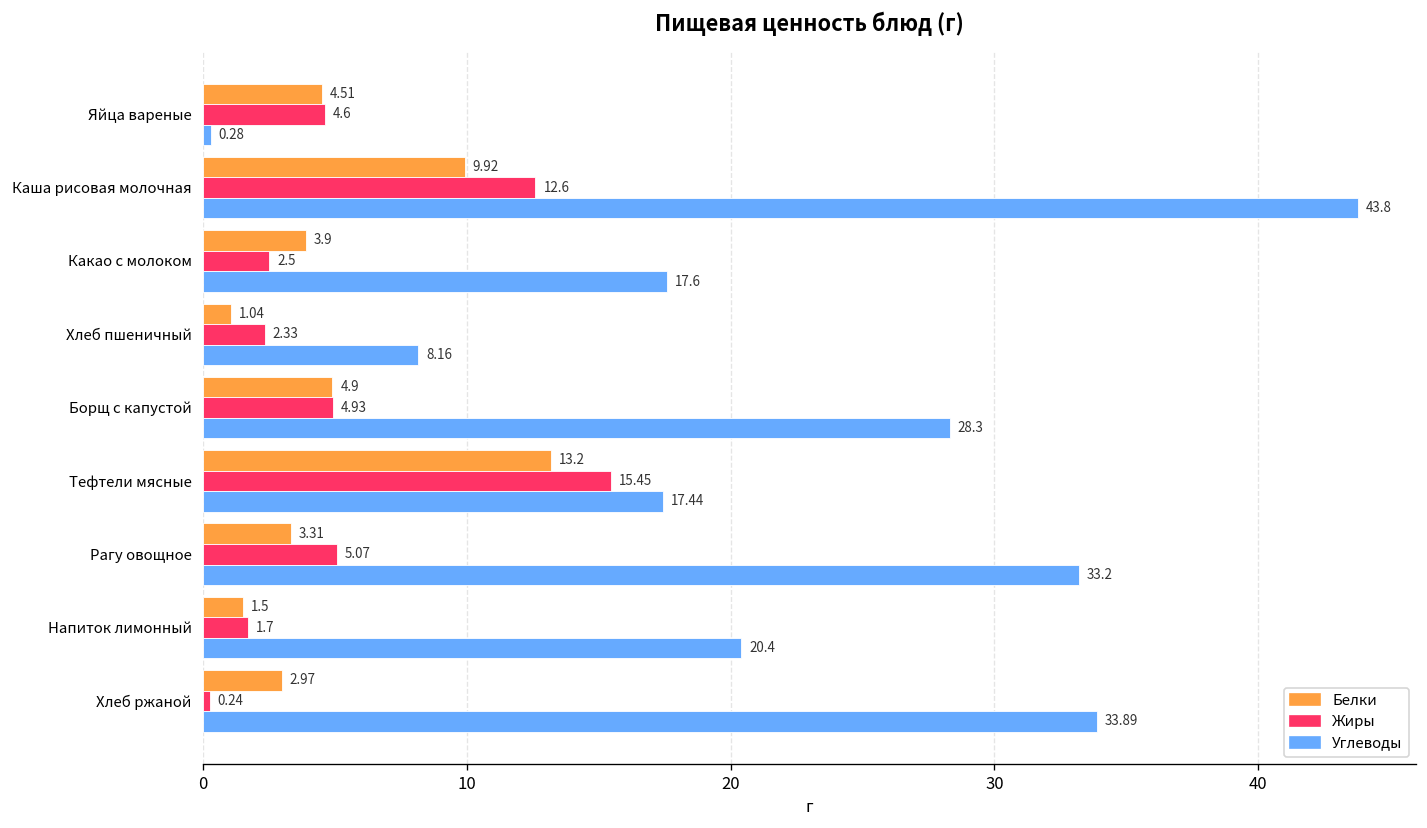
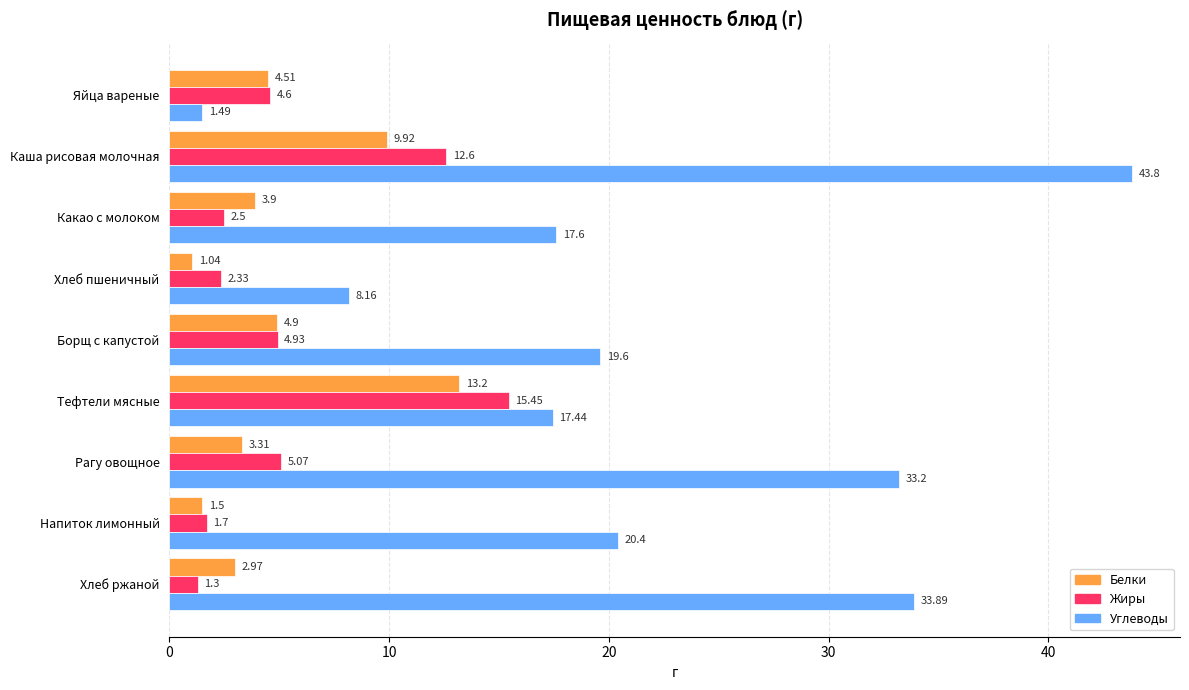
  {
    "Белки": {
      "Яйца вареные": 4.51,
      "Каша рисовая молочная": 9.92,
      "Какао с молоком": 3.9,
      "Хлеб пшеничный": 1.04,
      "Борщ с капустой": 4.9,
      "Тефтели мясные": 13.2,
      "Рагу овощное": 3.31,
      "Напиток лимонный": 1.5,
      "Хлеб ржаной": 2.97
    },
    "Жиры": {
      "Яйца вареные": 4.6,
      "Каша рисовая молочная": 12.6,
      "Какао с молоком": 2.5,
      "Хлеб пшеничный": 2.33,
      "Борщ с капустой": 4.93,
      "Тефтели мясные": 15.45,
      "Рагу овощное": 5.07,
      "Напиток лимонный": 1.7,
-     "Хлеб ржаной": 0.24
+     "Хлеб ржаной": 1.3
    },
    "Углеводы": {
-     "Яйца вареные": 0.28,
+     "Яйца вареные": 1.49,
      "Каша рисовая молочная": 43.8,
      "Какао с молоком": 17.6,
      "Хлеб пшеничный": 8.16,
-     "Борщ с капустой": 28.3,
+     "Борщ с капустой": 19.6,
      "Тефтели мясные": 17.44,
      "Рагу овощное": 33.2,
      "Напиток лимонный": 20.4,
      "Хлеб ржаной": 33.89
    }
  }
